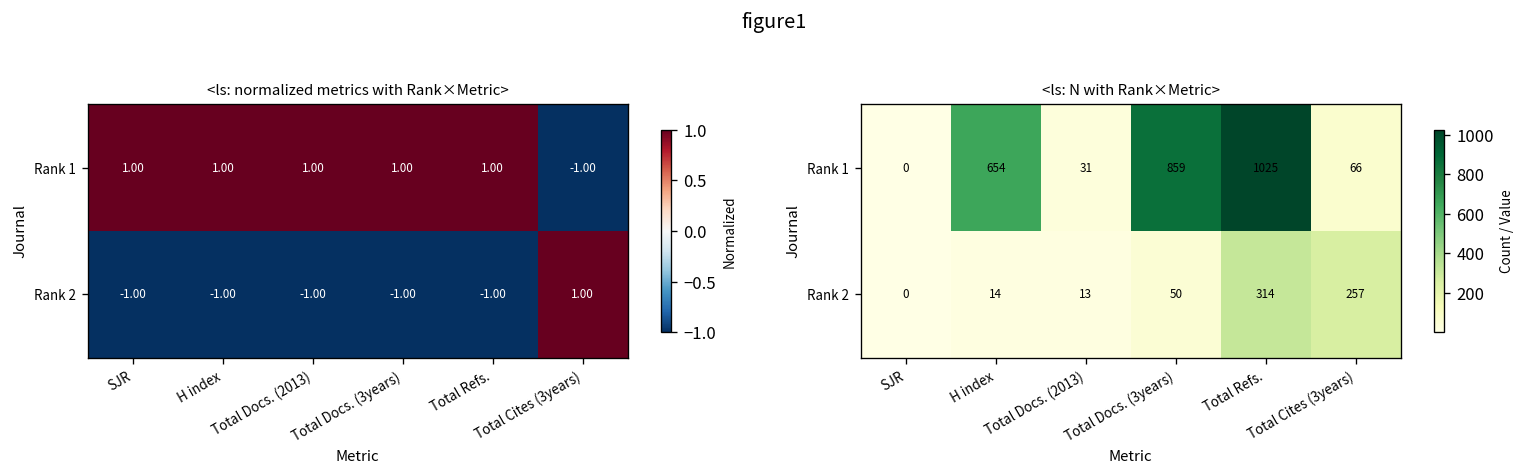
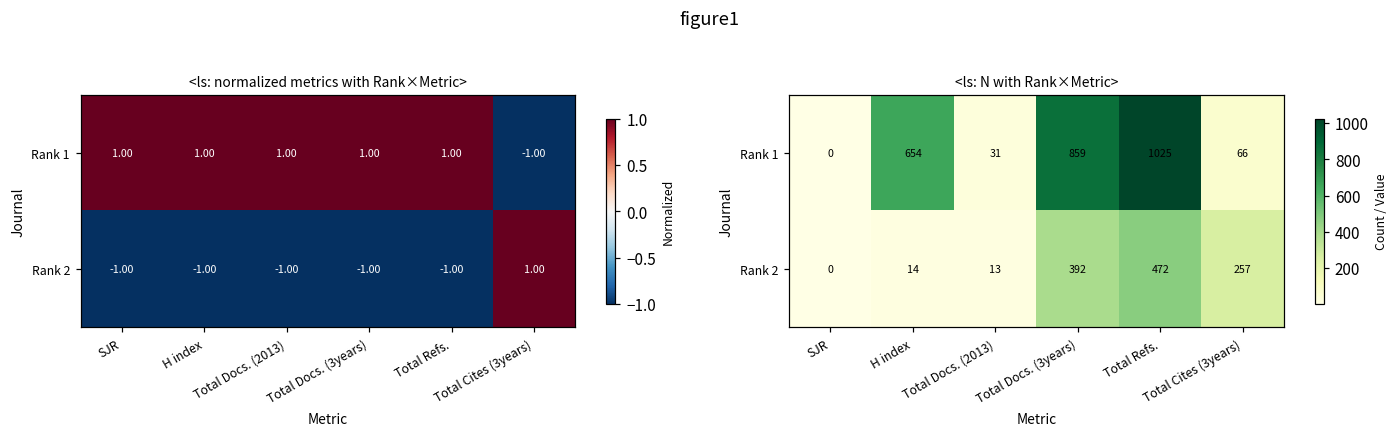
  {
    "<ls: normalized metrics with Rank×Metric>": {
      "Rank 1": {
        "SJR": 1.00,
        "H index": 1.00,
        "Total Docs. (2013)": 1.00,
        "Total Docs. (3years)": 1.00,
        "Total Refs.": 1.00,
        "Total Cites (3years)": -1.00
      },
      "Rank 2": {
        "SJR": -1.00,
        "H index": -1.00,
        "Total Docs. (2013)": -1.00,
        "Total Docs. (3years)": -1.00,
        "Total Refs.": -1.00,
        "Total Cites (3years)": 1.00
      }
    },
    "<ls: N with Rank×Metric>": {
      "Rank 1": {
        "SJR": 0,
        "H index": 654,
        "Total Docs. (2013)": 31,
        "Total Docs. (3years)": 859,
        "Total Refs.": 1025,
        "Total Cites (3years)": 66
      },
      "Rank 2": {
        "SJR": 0,
        "H index": 14,
        "Total Docs. (2013)": 13,
-       "Total Docs. (3years)": 50,
-       "Total Refs.": 314,
+       "Total Docs. (3years)": 392,
+       "Total Refs.": 472,
        "Total Cites (3years)": 257
      }
    }
  }
